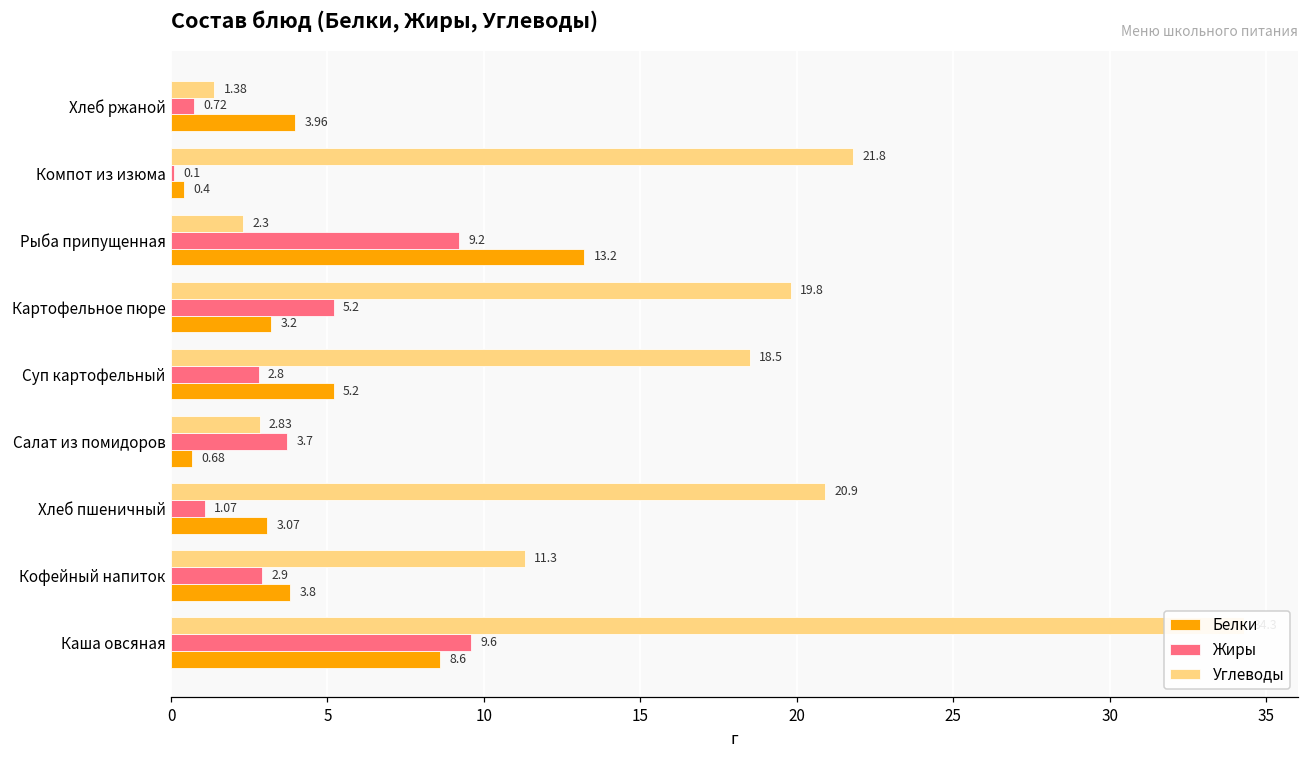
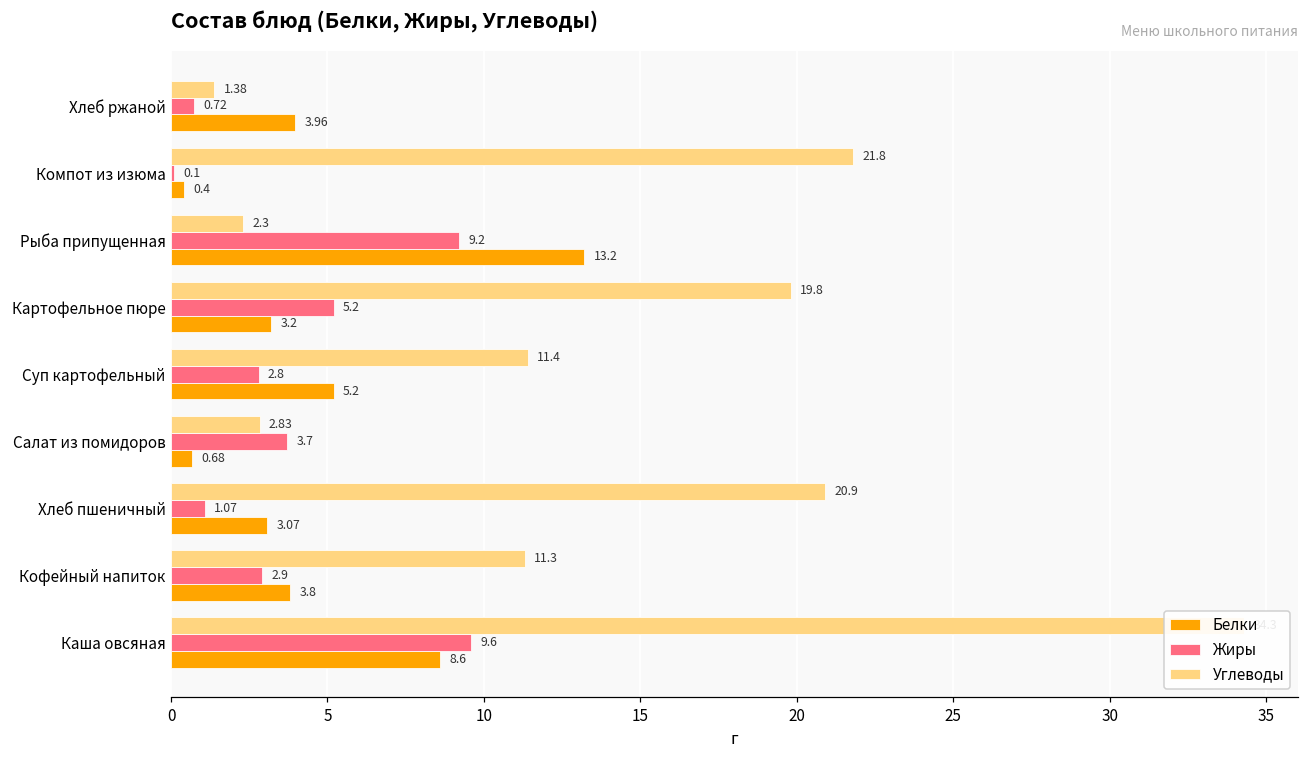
  {
    "Белки": {
      "Хлеб ржаной": 3.96,
      "Компот из изюма": 0.4,
      "Рыба припущенная": 13.2,
      "Картофельное пюре": 3.2,
      "Суп картофельный": 5.2,
      "Салат из помидоров": 0.68,
      "Хлеб пшеничный": 3.07,
      "Кофейный напиток": 3.8,
      "Каша овсяная": 8.6
    },
    "Жиры": {
      "Хлеб ржаной": 0.72,
      "Компот из изюма": 0.1,
      "Рыба припущенная": 9.2,
      "Картофельное пюре": 5.2,
      "Суп картофельный": 2.8,
      "Салат из помидоров": 3.7,
      "Хлеб пшеничный": 1.07,
      "Кофейный напиток": 2.9,
      "Каша овсяная": 9.6
    },
    "Углеводы": {
      "Хлеб ржаной": 1.38,
      "Компот из изюма": 21.8,
      "Рыба припущенная": 2.3,
      "Картофельное пюре": 19.8,
-     "Суп картофельный": 18.5,
+     "Суп картофельный": 11.4,
      "Салат из помидоров": 2.83,
      "Хлеб пшеничный": 20.9,
      "Кофейный напиток": 11.3
    }
  }
